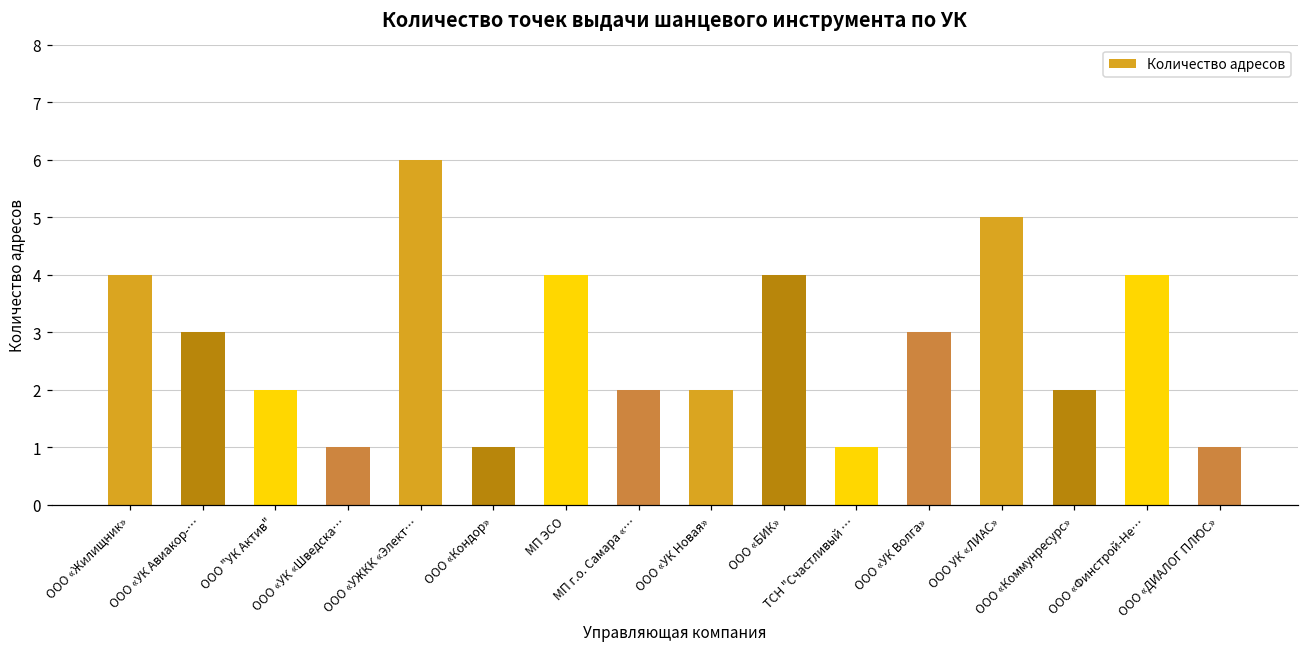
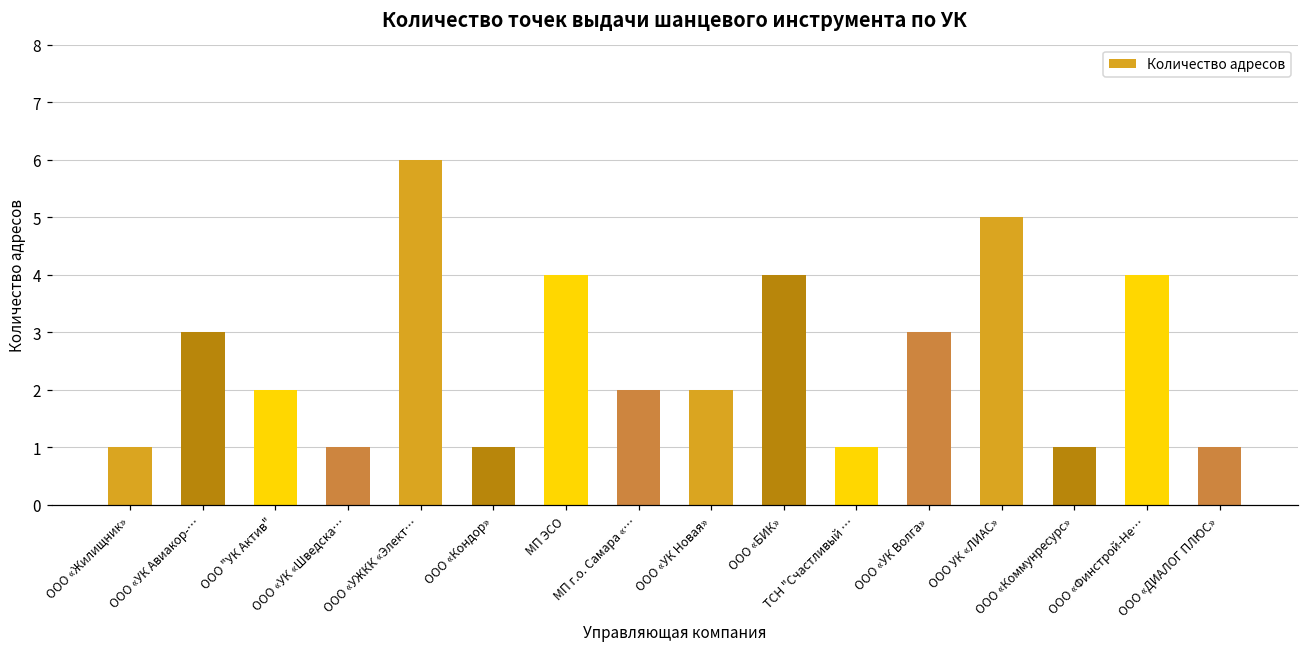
  {
-   "ООО «Жилищник»": 4,
+   "ООО «Жилищник»": 1,
    "ООО «УК Авиакор-…": 3,
    "ООО \"УК Актив\"": 2,
    "ООО «УК «Шведска…": 1,
    "ООО «УЖКК «Элект…": 6,
    "ООО «Кондор»": 1,
    "МП ЭСО": 4,
    "МП г.о. Самара «…": 2,
    "ООО «УК Новая»": 2,
    "ООО «БИК»": 4,
    "ТСН \"Счастливый …": 1,
    "ООО «УК Волга»": 3,
    "ООО УК «ЛИАС»": 5,
-   "ООО «Коммунресурс»": 2,
+   "ООО «Коммунресурс»": 1,
    "ООО «Финстрой-Не…": 4,
    "ООО «ДИАЛОГ ПЛЮС»": 1
  }
